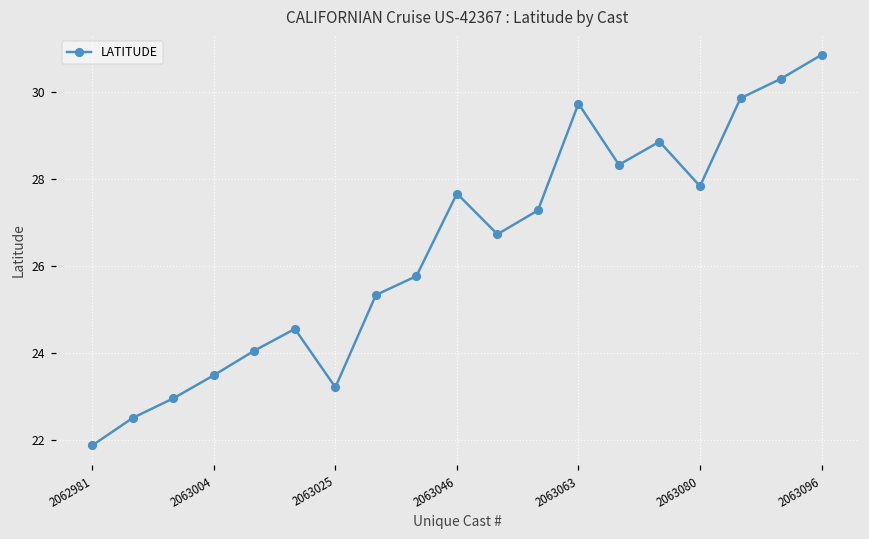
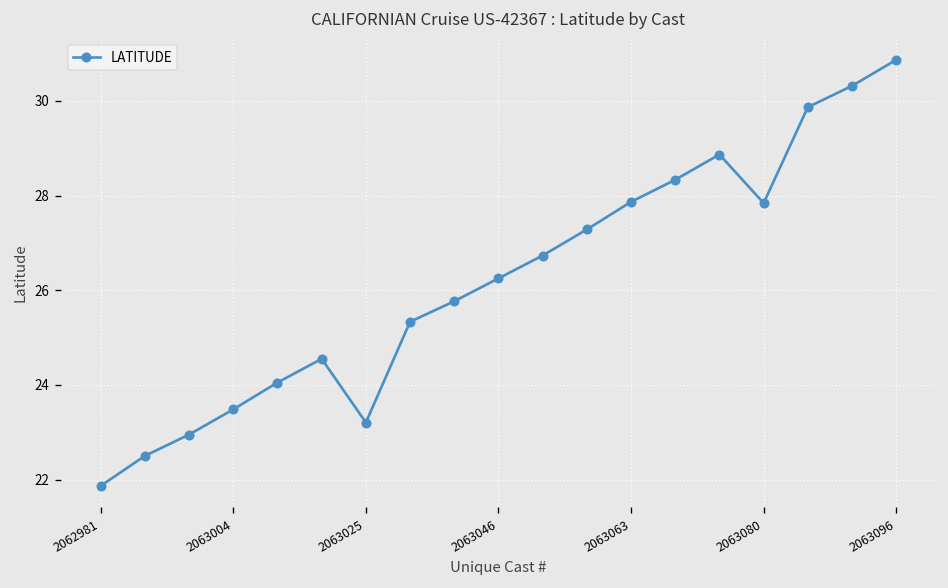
  {
    "2062981": 21.9,
    "2063004": 23.5,
    "2063025": 23.2,
-   "2063046": 27.7,
-   "2063063": 29.7,
+   "2063046": 26.3,
+   "2063063": 27.9,
    "2063080": 27.8,
    "2063096": 30.9
  }
